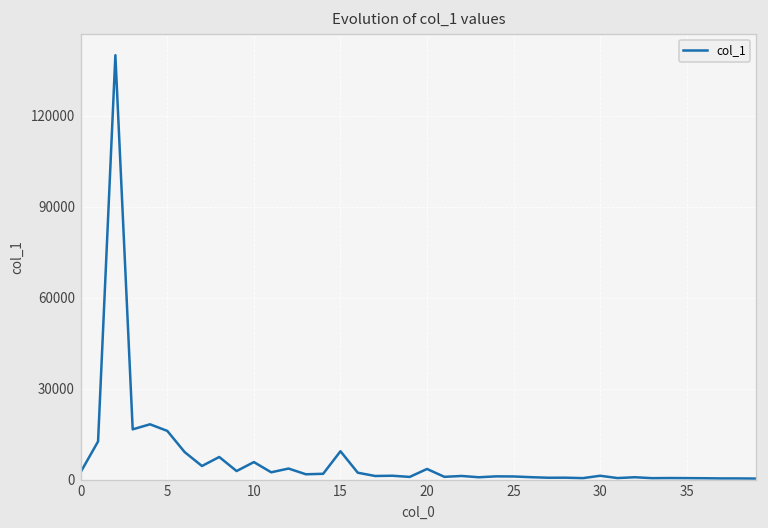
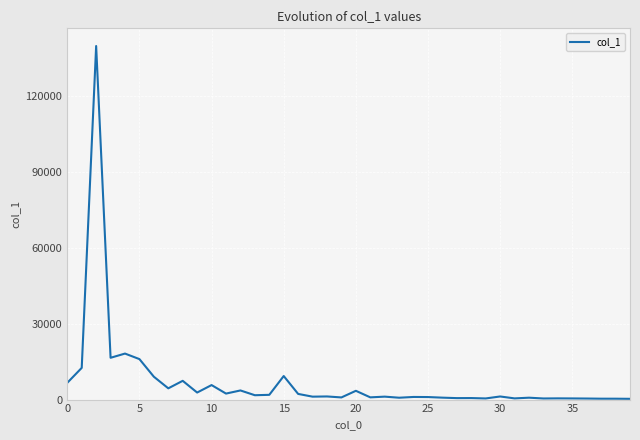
  {
-   "0": 2000,
+   "0": 7000,
    "5": 16000,
    "10": 6000,
    "15": 9000,
    "20": 3000,
    "25": 1000,
    "30": 1000,
    "35": 0
  }
